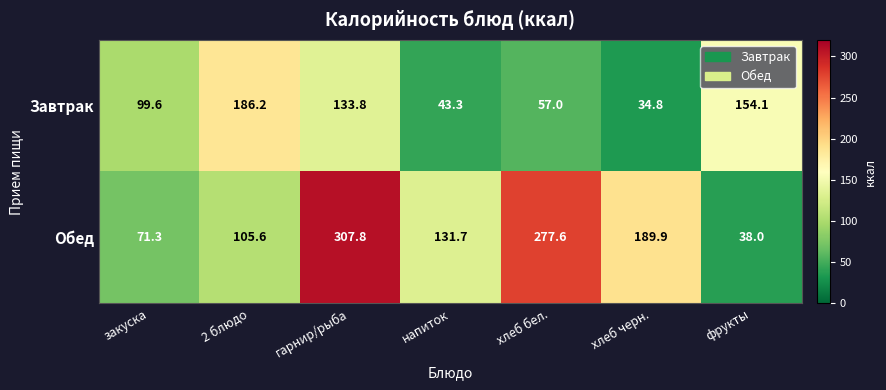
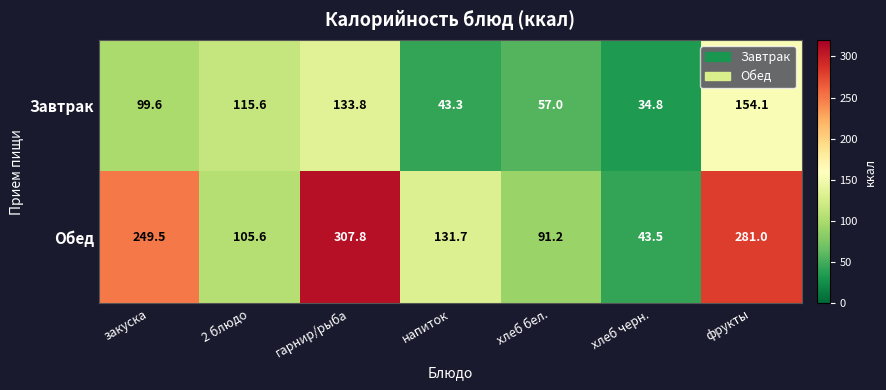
  {
    "Завтрак": {
      "закуска": 99.6,
-     "2 блюдо": 186.2,
+     "2 блюдо": 115.6,
      "гарнир/рыба": 133.8,
      "напиток": 43.3,
      "хлеб бел.": 57.0,
      "хлеб черн.": 34.8,
      "фрукты": 154.1
    },
    "Обед": {
-     "закуска": 71.3,
+     "закуска": 249.5,
      "2 блюдо": 105.6,
      "гарнир/рыба": 307.8,
      "напиток": 131.7,
-     "хлеб бел.": 277.6,
-     "хлеб черн.": 189.9,
-     "фрукты": 38.0
+     "хлеб бел.": 91.2,
+     "хлеб черн.": 43.5,
+     "фрукты": 281.0
    }
  }
